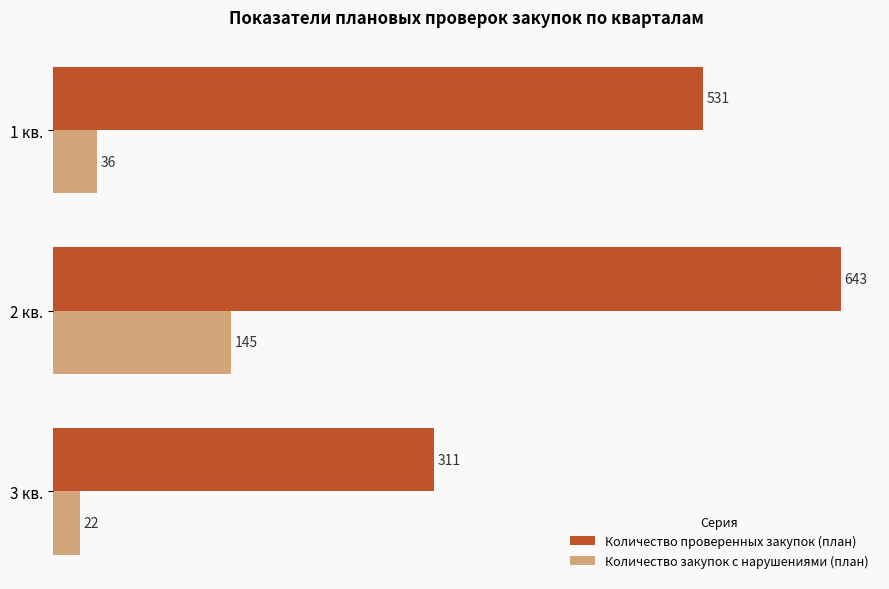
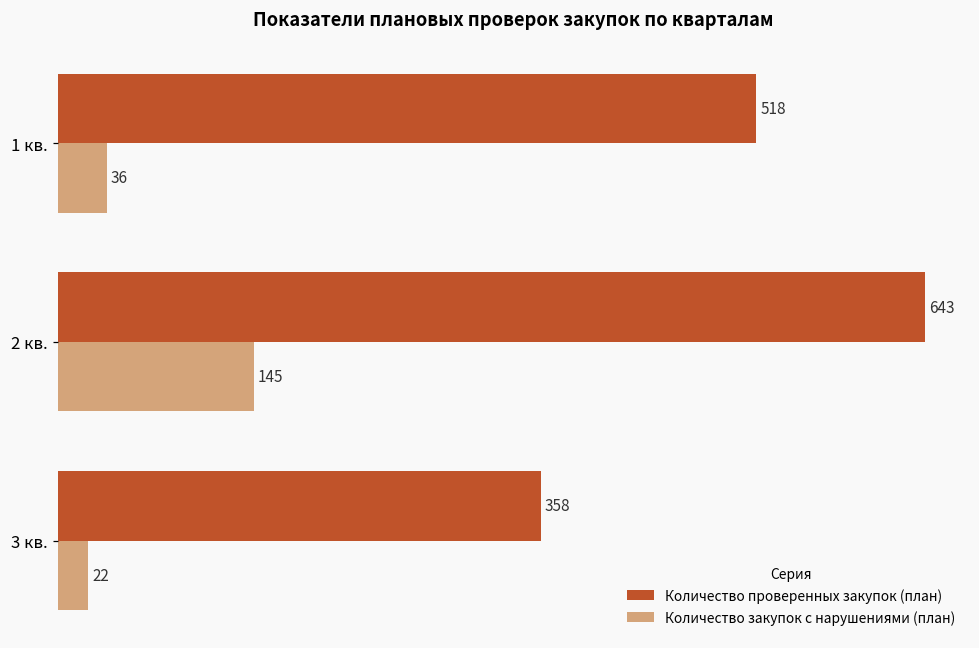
  {
    "Количество проверенных закупок (план)": {
-     "1 кв.": 531,
+     "1 кв.": 518,
      "2 кв.": 643,
-     "3 кв.": 311
+     "3 кв.": 358
    },
    "Количество закупок с нарушениями (план)": {
      "1 кв.": 36,
      "2 кв.": 145,
      "3 кв.": 22
    }
  }
